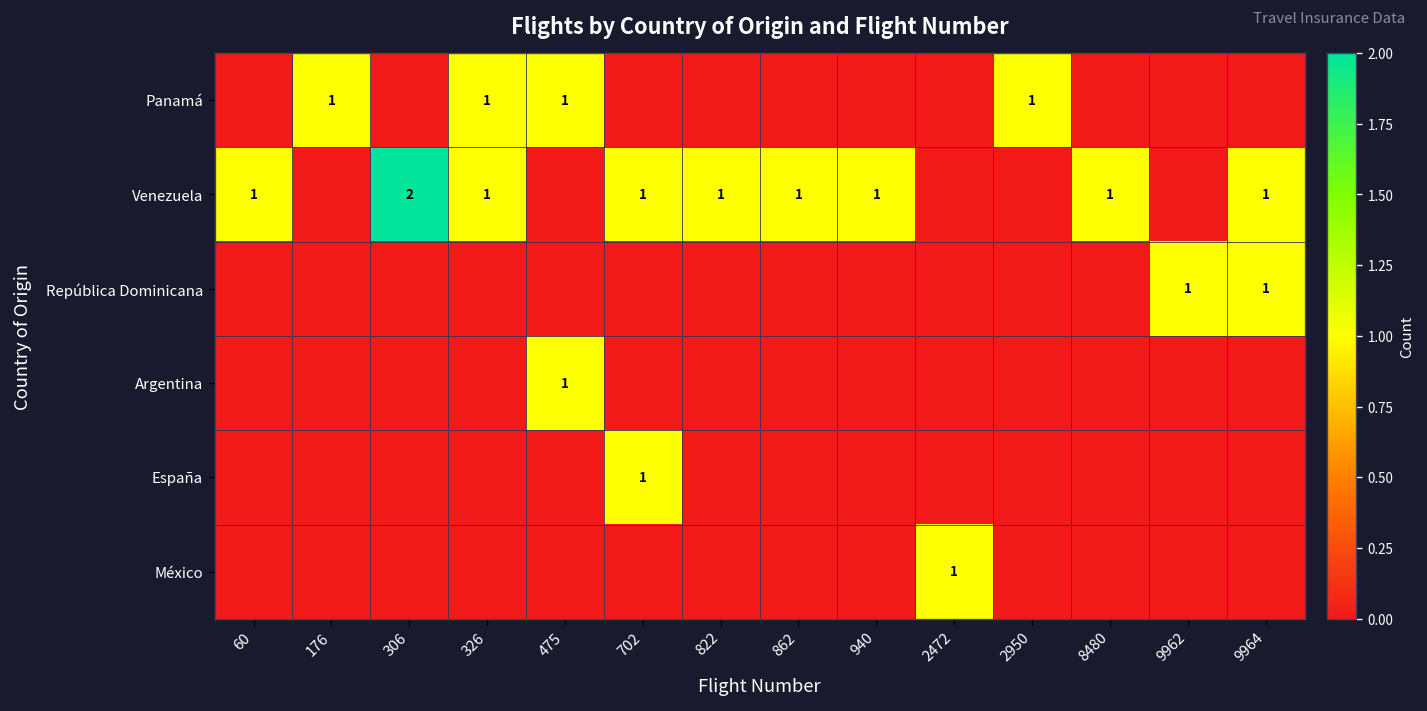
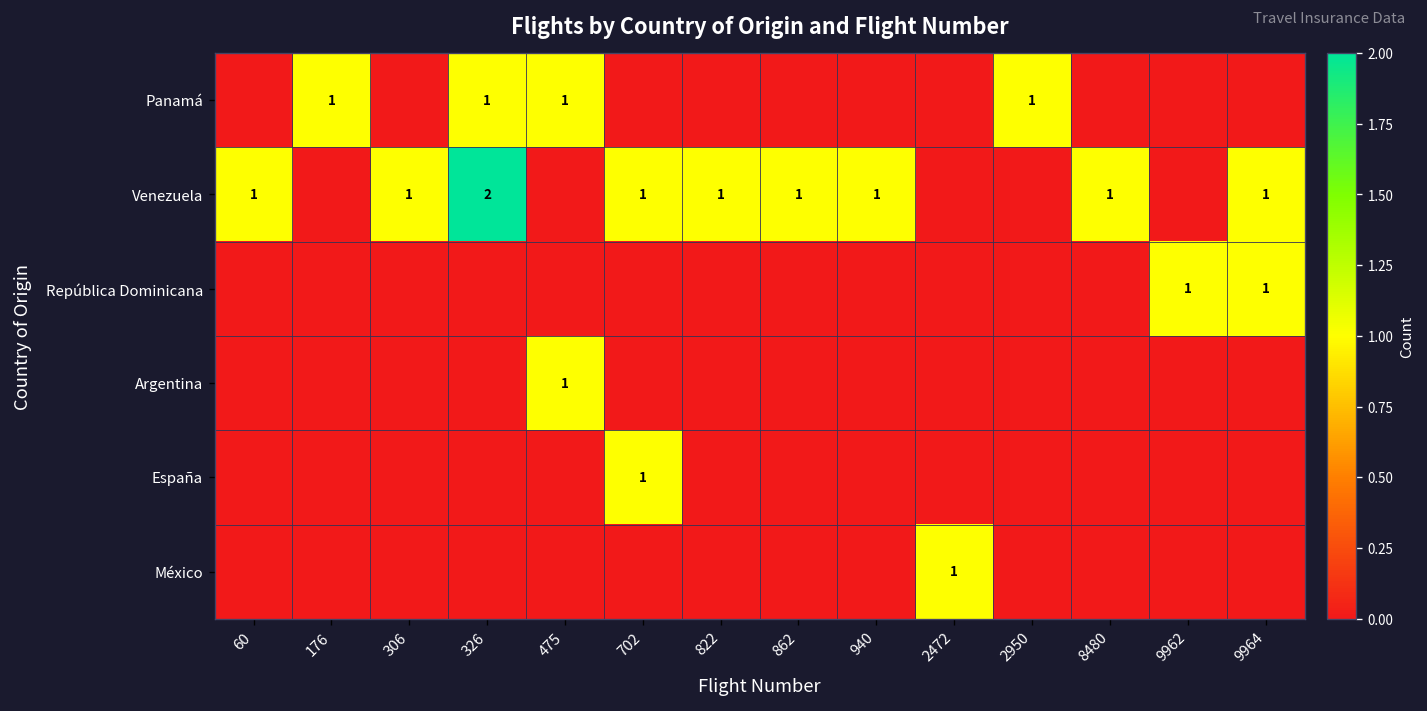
  {
    "Panamá": {
      "176": 1,
      "326": 1,
      "475": 1,
      "2950": 1
    },
    "Venezuela": {
      "60": 1,
-     "306": 2,
-     "326": 1,
+     "306": 1,
+     "326": 2,
      "702": 1,
      "822": 1,
      "862": 1,
      "940": 1,
      "8480": 1,
      "9964": 1
    },
    "República Dominicana": {
      "9962": 1,
      "9964": 1
    },
    "Argentina": {
      "475": 1
    },
    "España": {
      "702": 1
    },
    "México": {
      "2472": 1
    }
  }
